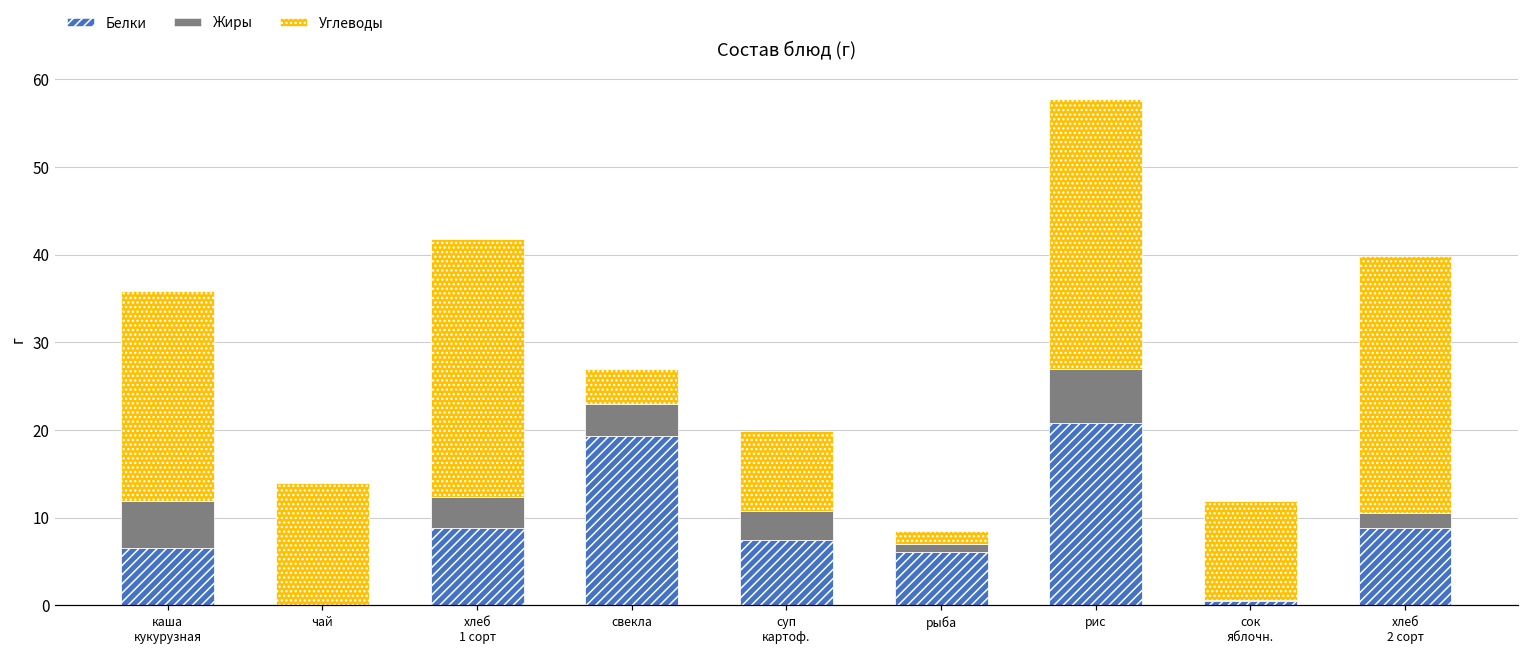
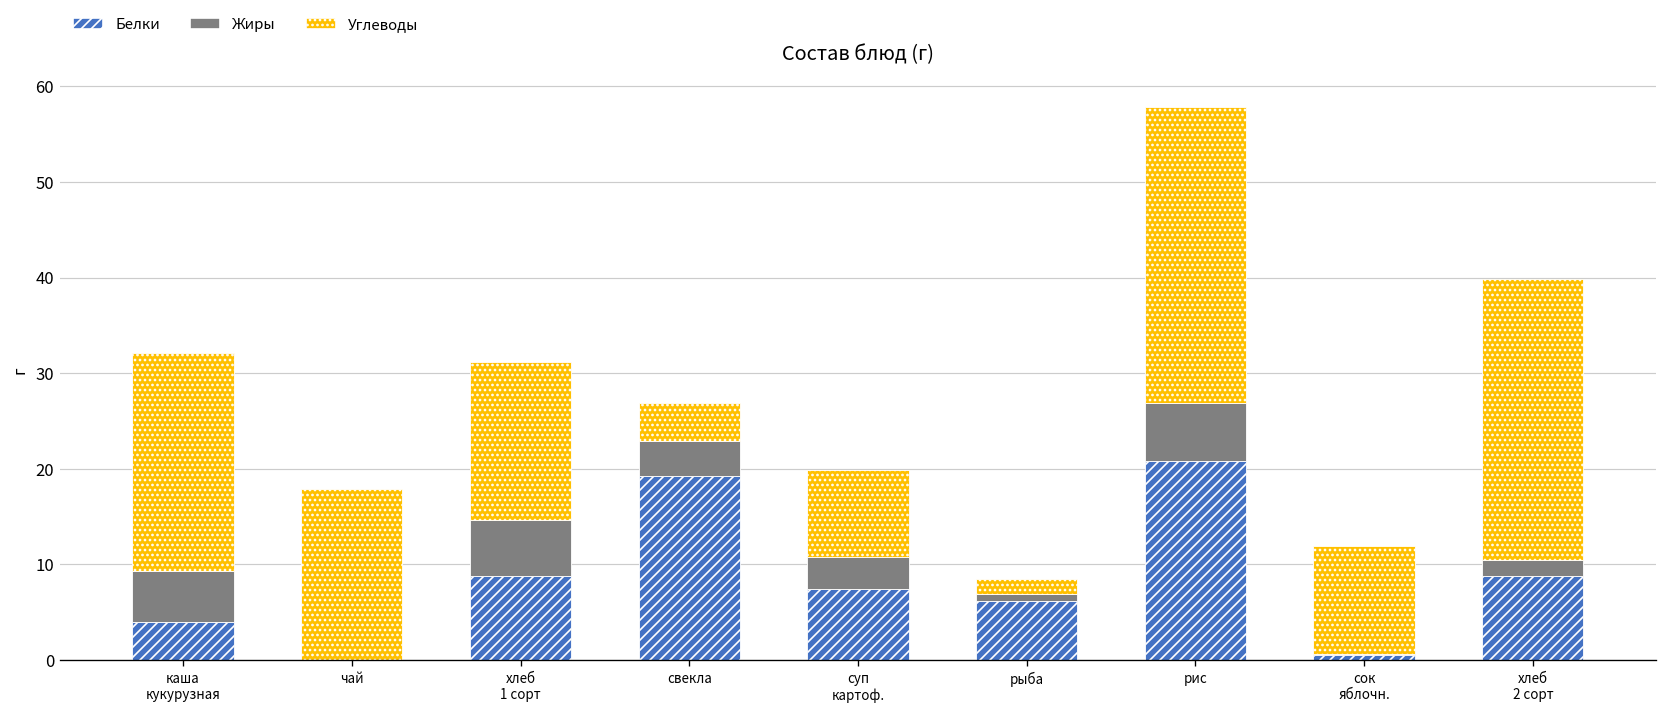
  {
    "Белки": {
-     "каша кукурузная": 7,
+     "каша кукурузная": 4,
      "хлеб 1 сорт": 9,
      "свекла": 19,
      "суп картоф.": 7,
      "рыба": 6,
      "рис": 21,
      "сок яблочн.": 1,
      "хлеб 2 сорт": 9
    },
    "Жиры": {
      "каша кукурузная": 5,
      "чай": 0,
-     "хлеб 1 сорт": 4,
+     "хлеб 1 сорт": 6,
      "свекла": 4,
      "суп картоф.": 3,
      "рыба": 1,
      "рис": 6,
      "хлеб 2 сорт": 2
    },
    "Углеводы": {
-     "каша кукурузная": 24,
-     "чай": 14,
-     "хлеб 1 сорт": 29,
+     "каша кукурузная": 23,
+     "чай": 18,
+     "хлеб 1 сорт": 17,
      "свекла": 4,
      "суп картоф.": 9,
      "рыба": 2,
      "рис": 31,
      "сок яблочн.": 11,
      "хлеб 2 сорт": 29
    }
  }
